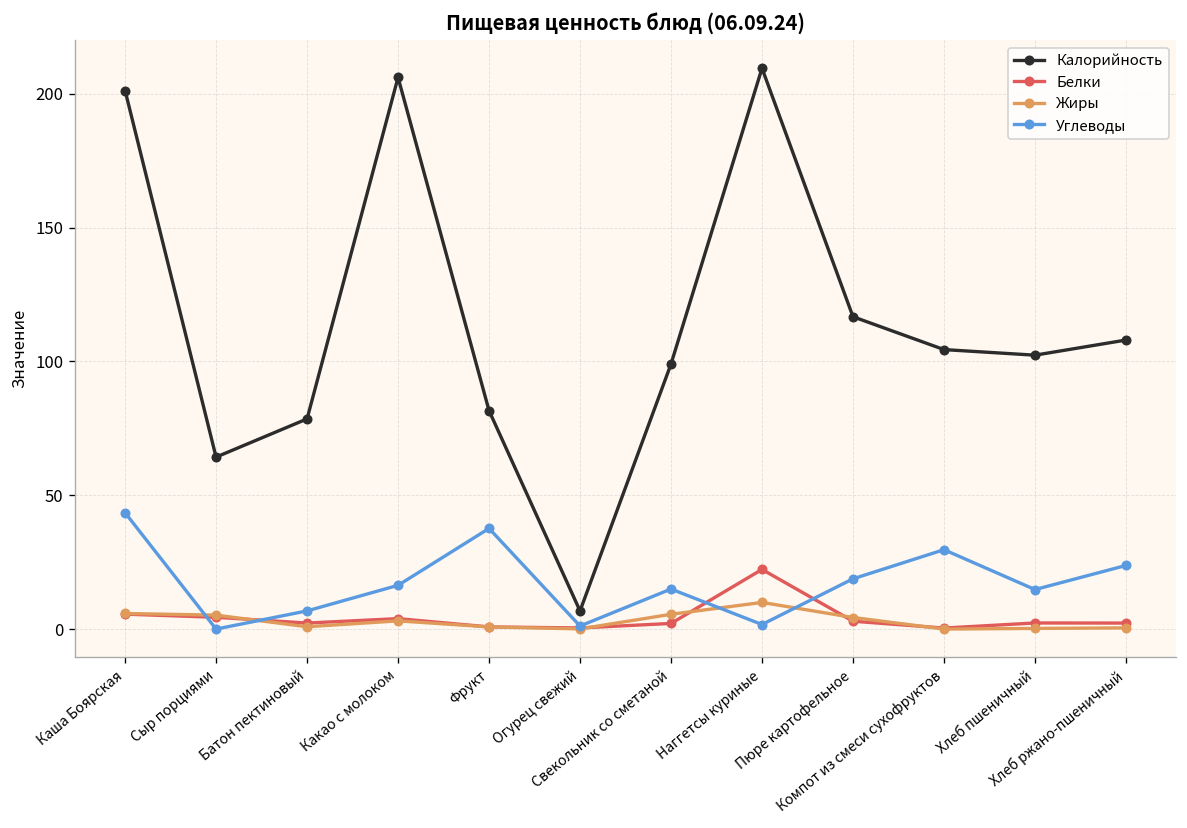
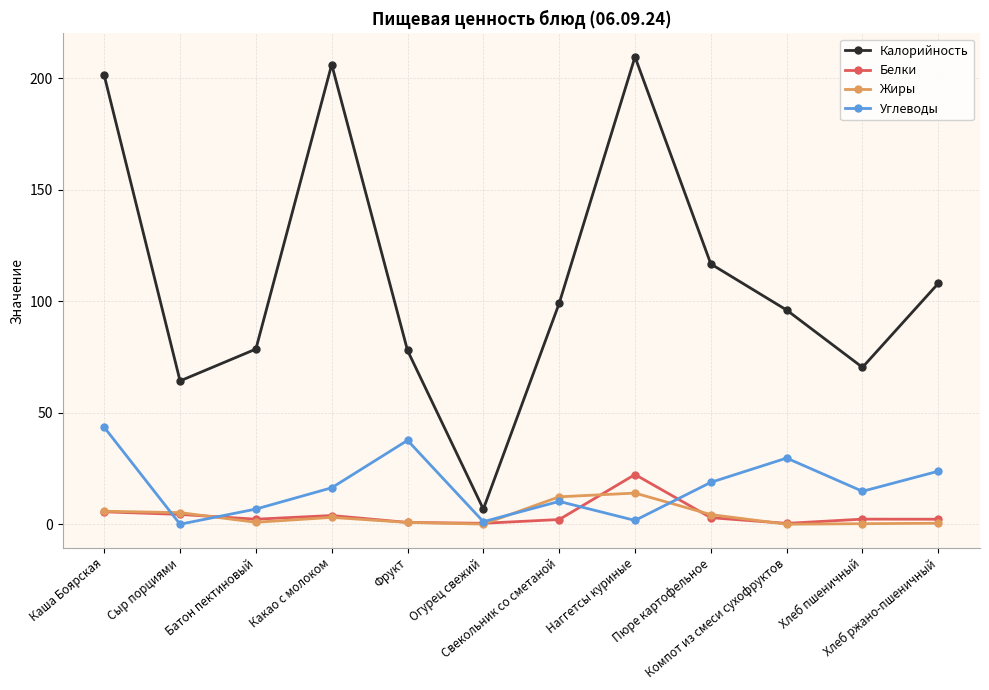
  {
    "Калорийность": {
      "Каша Боярская": 201,
      "Сыр порциями": 64,
      "Батон пектиновый": 79,
      "Какао с молоком": 206,
-     "Фрукт": 82,
+     "Фрукт": 78,
      "Огурец свежий": 7,
      "Свекольник со сметаной": 99,
      "Наггетсы куриные": 210,
      "Пюре картофельное": 117,
-     "Компот из смеси сухофруктов": 104,
-     "Хлеб пшеничный": 102,
+     "Компот из смеси сухофруктов": 96,
+     "Хлеб пшеничный": 70,
      "Хлеб ржано-пшеничный": 108
    },
    "Белки": {
      "Батон пектиновый": 2,
      "Свекольник со сметаной": 2,
      "Наггетсы куриные": 22,
      "Пюре картофельное": 3,
      "Хлеб пшеничный": 2,
      "Хлеб ржано-пшеничный": 2
    },
    "Жиры": {
      "Батон пектиновый": 1,
-     "Свекольник со сметаной": 6,
-     "Наггетсы куриные": 10,
+     "Свекольник со сметаной": 12,
+     "Наггетсы куриные": 14,
      "Пюре картофельное": 4,
      "Хлеб пшеничный": 0,
      "Хлеб ржано-пшеничный": 0
    },
    "Углеводы": {
      "Каша Боярская": 43,
      "Сыр порциями": 0,
      "Батон пектиновый": 7,
      "Какао с молоком": 16,
      "Фрукт": 38,
-     "Свекольник со сметаной": 15,
+     "Свекольник со сметаной": 10,
      "Наггетсы куриные": 2,
      "Пюре картофельное": 19,
      "Компот из смеси сухофруктов": 30,
      "Хлеб пшеничный": 15,
      "Хлеб ржано-пшеничный": 24
    }
  }
